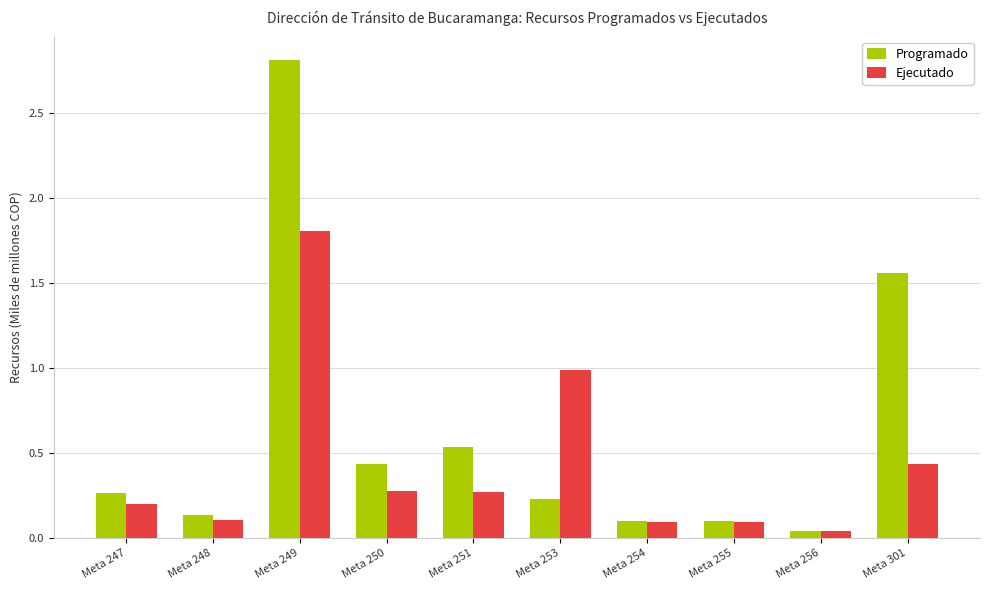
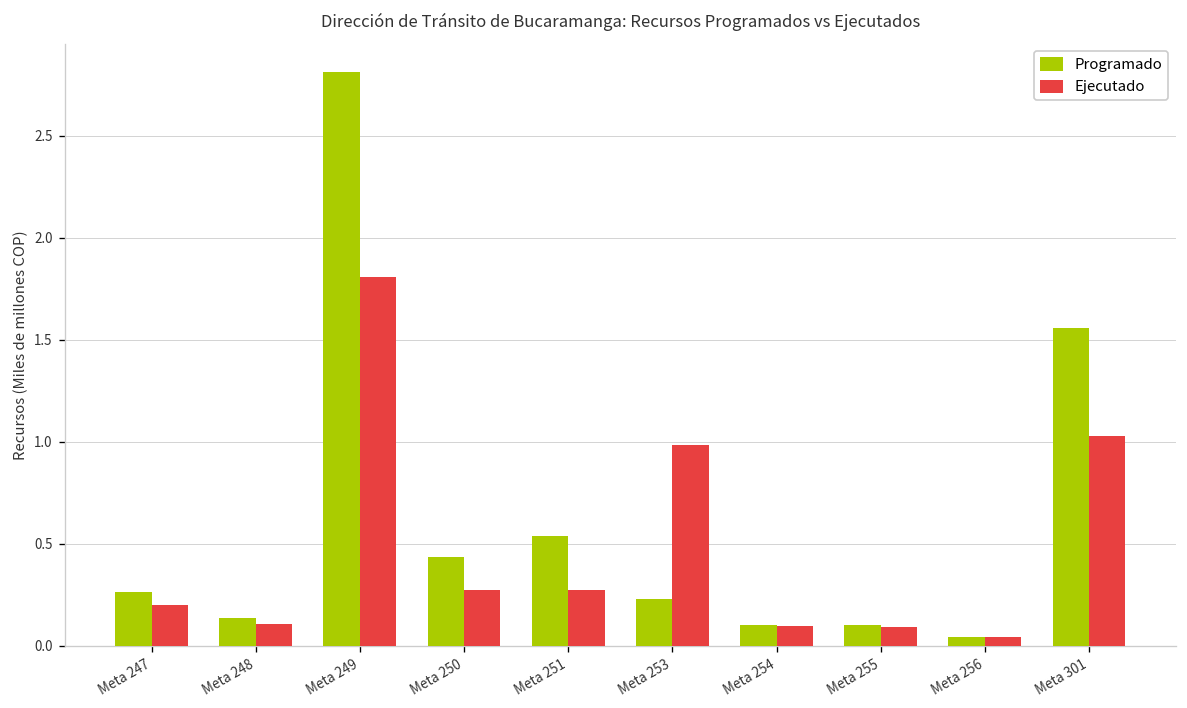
  {
    "Programado": {
      "Meta 247": 0.26,
      "Meta 248": 0.13,
      "Meta 249": 2.81,
      "Meta 250": 0.44,
      "Meta 251": 0.54,
      "Meta 253": 0.23,
      "Meta 254": 0.10,
      "Meta 255": 0.10,
      "Meta 256": 0.04,
      "Meta 301": 1.56
    },
    "Ejecutado": {
      "Meta 247": 0.20,
      "Meta 248": 0.10,
      "Meta 249": 1.81,
      "Meta 250": 0.28,
      "Meta 251": 0.27,
      "Meta 253": 0.99,
      "Meta 254": 0.10,
      "Meta 255": 0.09,
      "Meta 256": 0.04,
-     "Meta 301": 0.44
+     "Meta 301": 1.03
    }
  }
